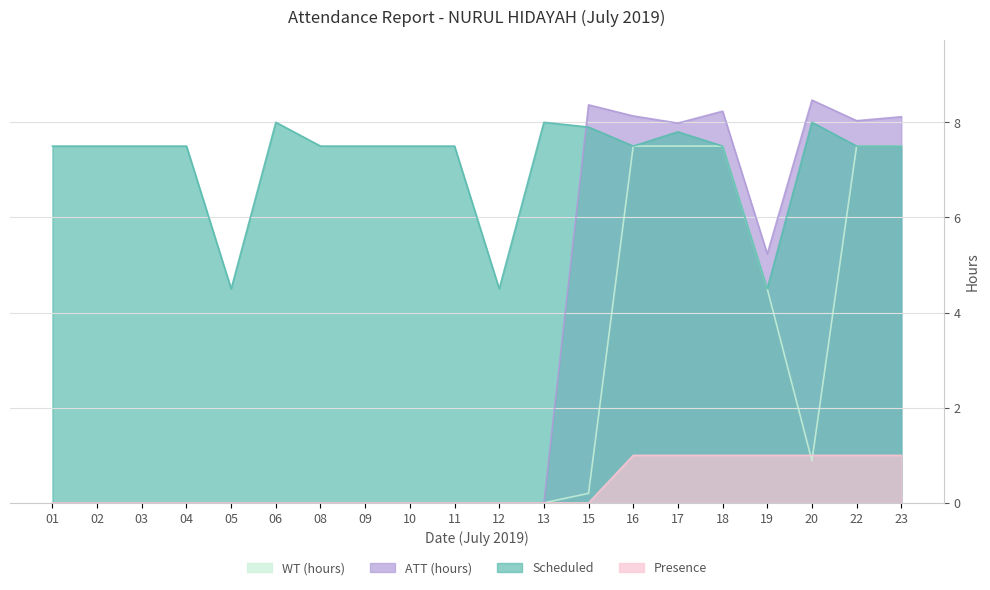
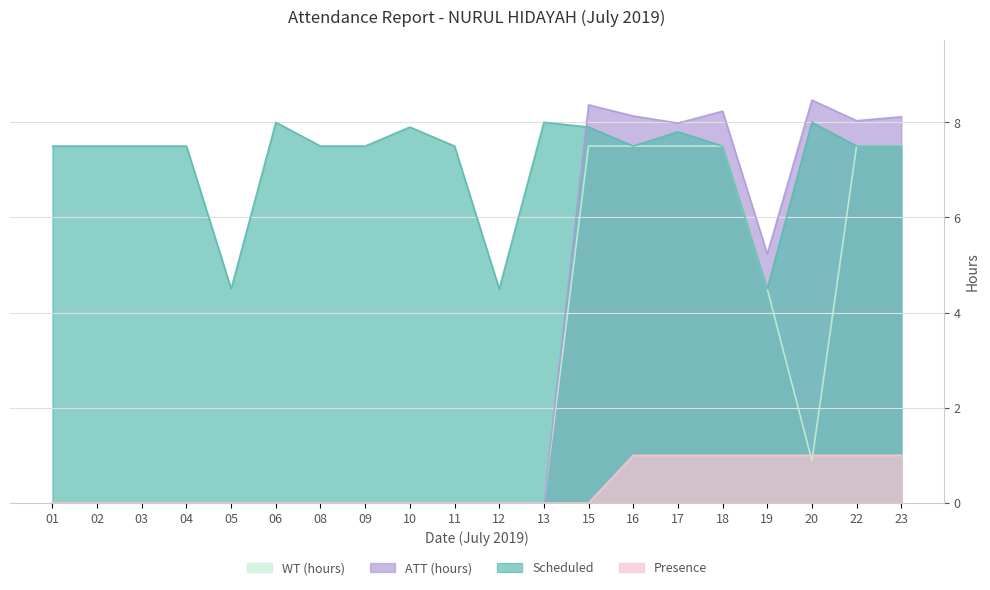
  {
    "WT (hours)": {
-     "15": 0.2,
+     "15": 7.5,
      "17": 7.5,
      "20": 0.9
    },
    "ATT (hours)": {
      "15": 8.4,
      "16": 8.1,
      "17": 8.0,
      "18": 8.2,
      "19": 5.2,
      "20": 8.5,
      "22": 8.0,
      "23": 8.1
    },
    "Scheduled": {
      "01": 7.5,
      "02": 7.5,
      "03": 7.5,
      "04": 7.5,
      "05": 4.5,
      "06": 8.0,
      "08": 7.5,
      "09": 7.5,
-     "10": 7.5,
+     "10": 7.9,
      "11": 7.5,
      "12": 4.5,
      "13": 8.0,
      "15": 7.9,
      "17": 7.8,
      "20": 8.0
    },
    "Presence": {
      "15": 0.0,
      "16": 1.0,
      "17": 1.0,
      "18": 1.0,
      "19": 1.0,
      "20": 1.0,
      "22": 1.0,
      "23": 1.0
    }
  }
